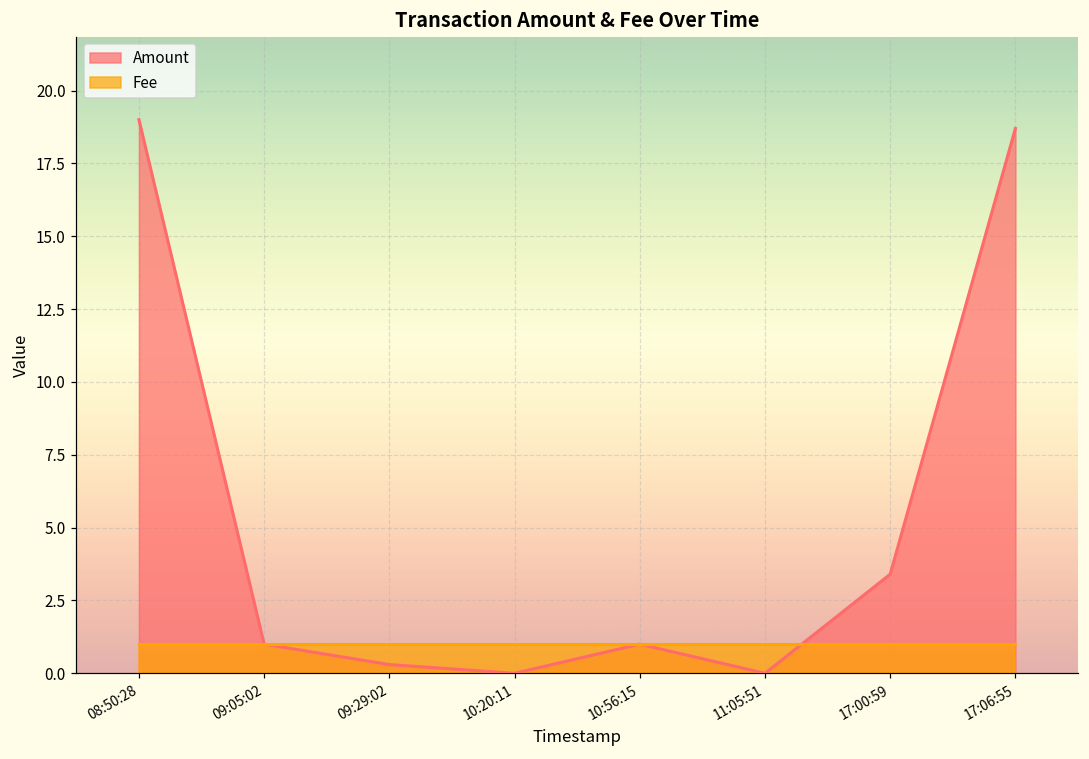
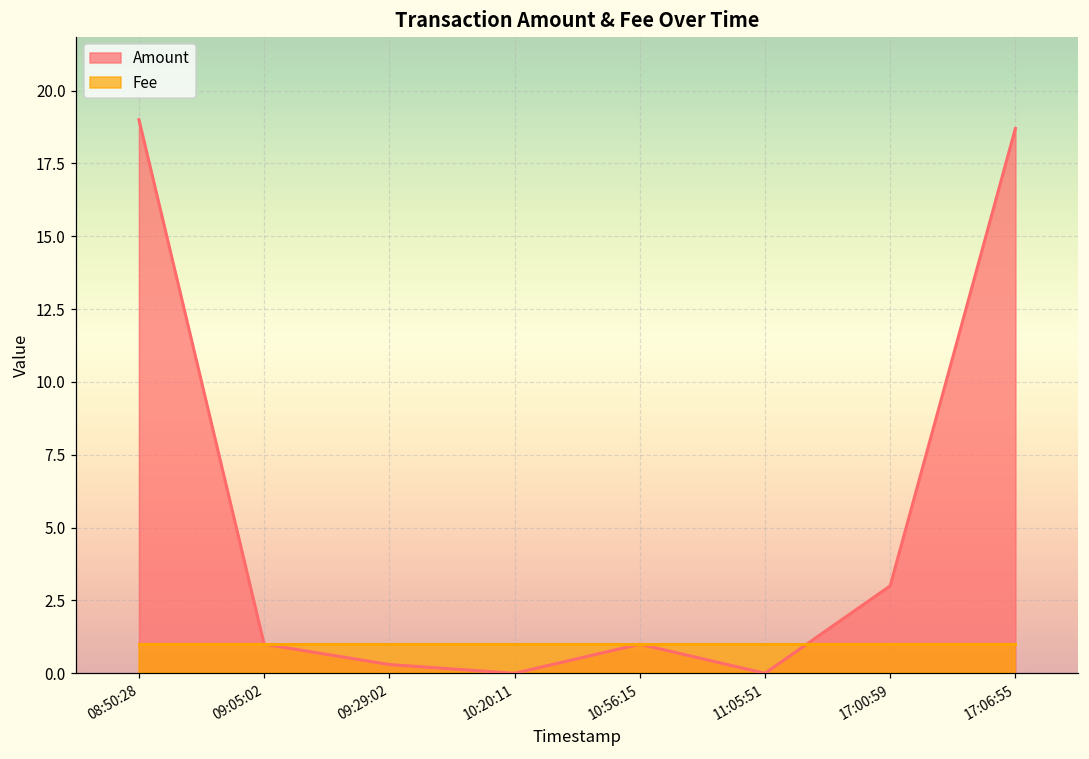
  {
    "Amount": {
      "08:50:28": 19.0,
      "09:29:02": 0.3,
      "10:20:11": 0.0,
      "11:05:51": 0.0,
-     "17:00:59": 3.4,
+     "17:00:59": 3.0,
      "17:06:55": 18.7
    },
    "Fee": {
      "08:50:28": 1.0,
      "09:29:02": 1.0,
      "10:20:11": 1.0,
      "11:05:51": 1.0,
      "17:00:59": 1.0,
      "17:06:55": 1.0
    }
  }
